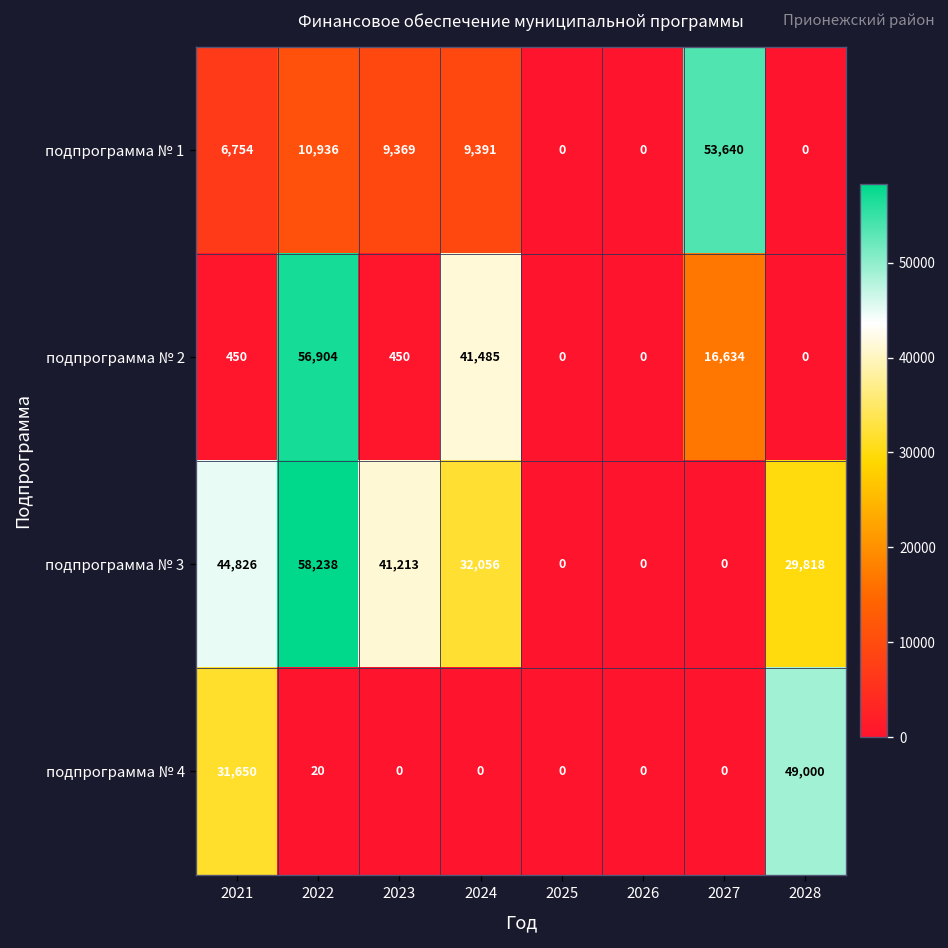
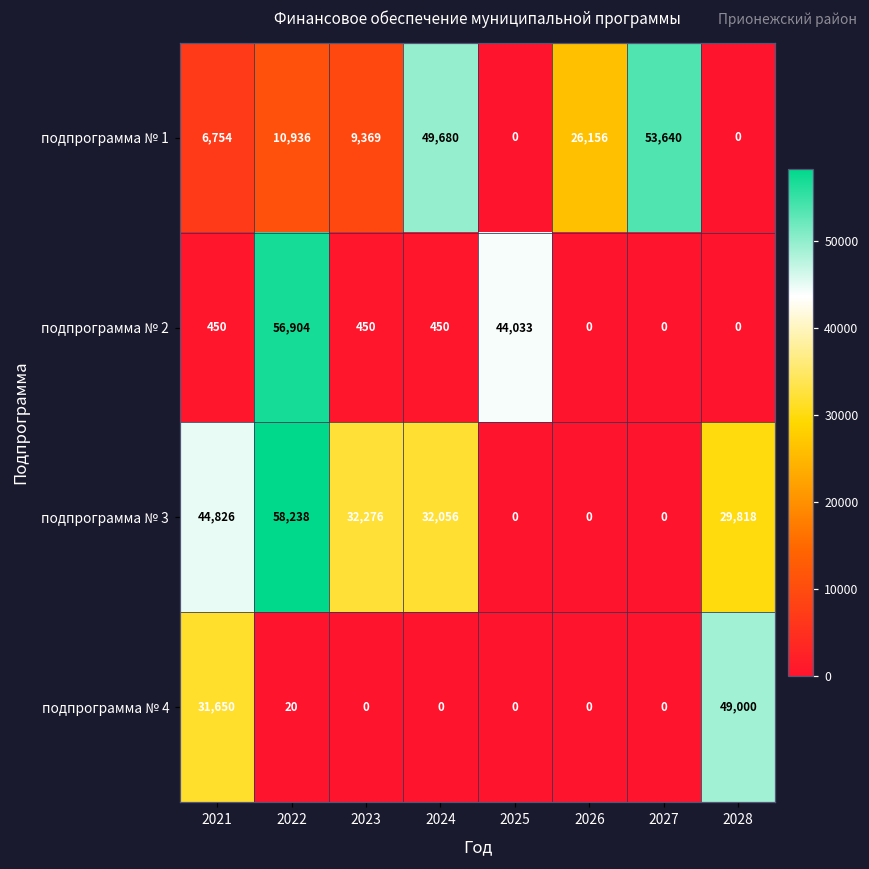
  {
    "подпрограмма № 1": {
      "2021": "6,754",
      "2022": "10,936",
      "2023": "9,369",
-     "2024": "9,391",
+     "2024": "49,680",
      "2025": "0",
-     "2026": "0",
+     "2026": "26,156",
      "2027": "53,640",
      "2028": "0"
    },
    "подпрограмма № 2": {
      "2021": "450",
      "2022": "56,904",
      "2023": "450",
-     "2024": "41,485",
-     "2025": "0",
+     "2024": "450",
+     "2025": "44,033",
      "2026": "0",
-     "2027": "16,634",
+     "2027": "0",
      "2028": "0"
    },
    "подпрограмма № 3": {
      "2021": "44,826",
      "2022": "58,238",
-     "2023": "41,213",
+     "2023": "32,276",
      "2024": "32,056",
      "2025": "0",
      "2026": "0",
      "2027": "0",
      "2028": "29,818"
    },
    "подпрограмма № 4": {
      "2021": "31,650",
      "2022": "20",
      "2023": "0",
      "2024": "0",
      "2025": "0",
      "2026": "0",
      "2027": "0",
      "2028": "49,000"
    }
  }
